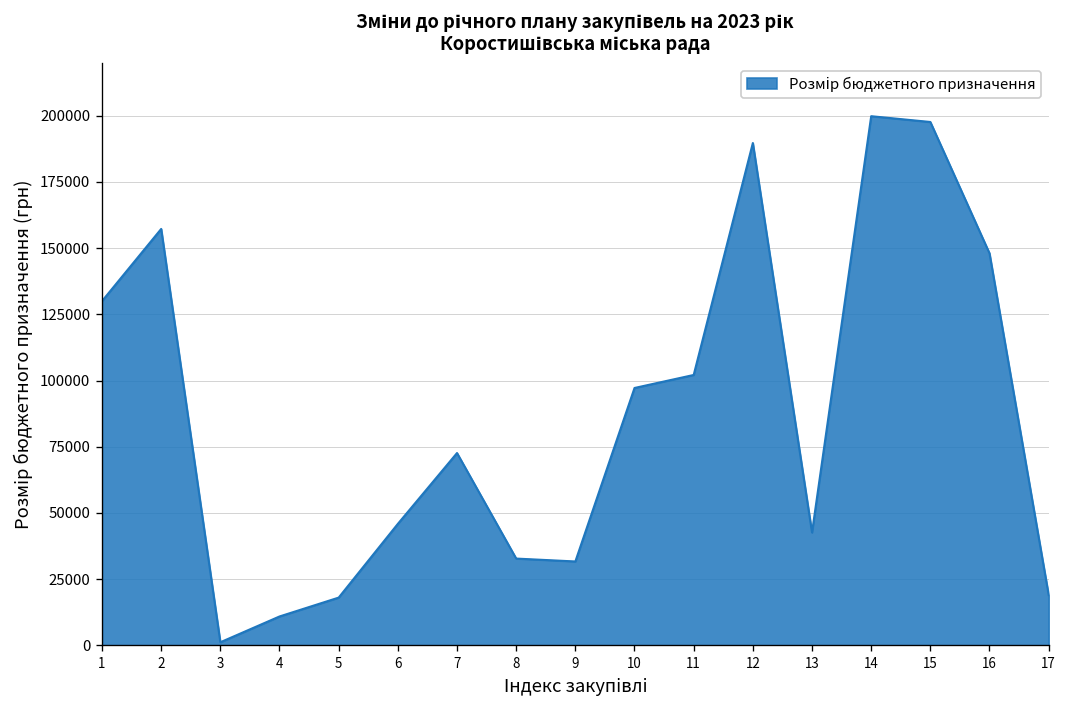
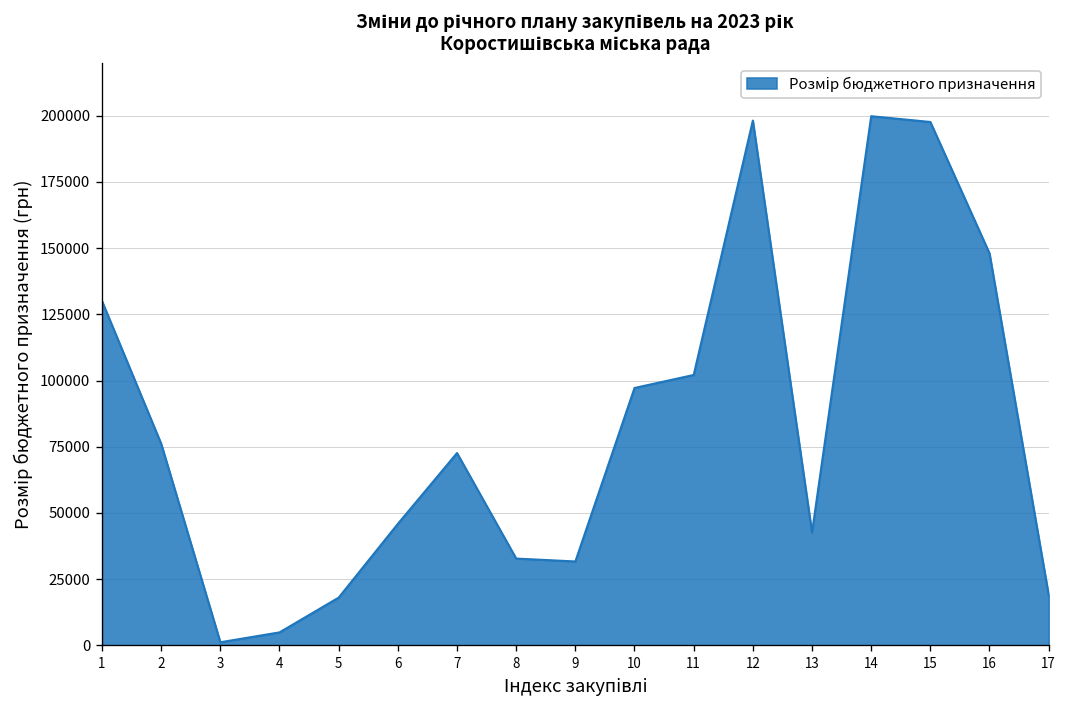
  {
    "1": 130000,
-   "2": 157000,
+   "2": 76000,
    "3": 1000,
-   "4": 11000,
+   "4": 5000,
    "5": 18000,
    "6": 46000,
    "7": 73000,
    "8": 33000,
    "9": 32000,
    "10": 97000,
    "11": 102000,
-   "12": 190000,
+   "12": 198000,
    "13": 43000,
    "14": 200000,
    "15": 198000,
    "16": 148000,
    "17": 19000
  }
